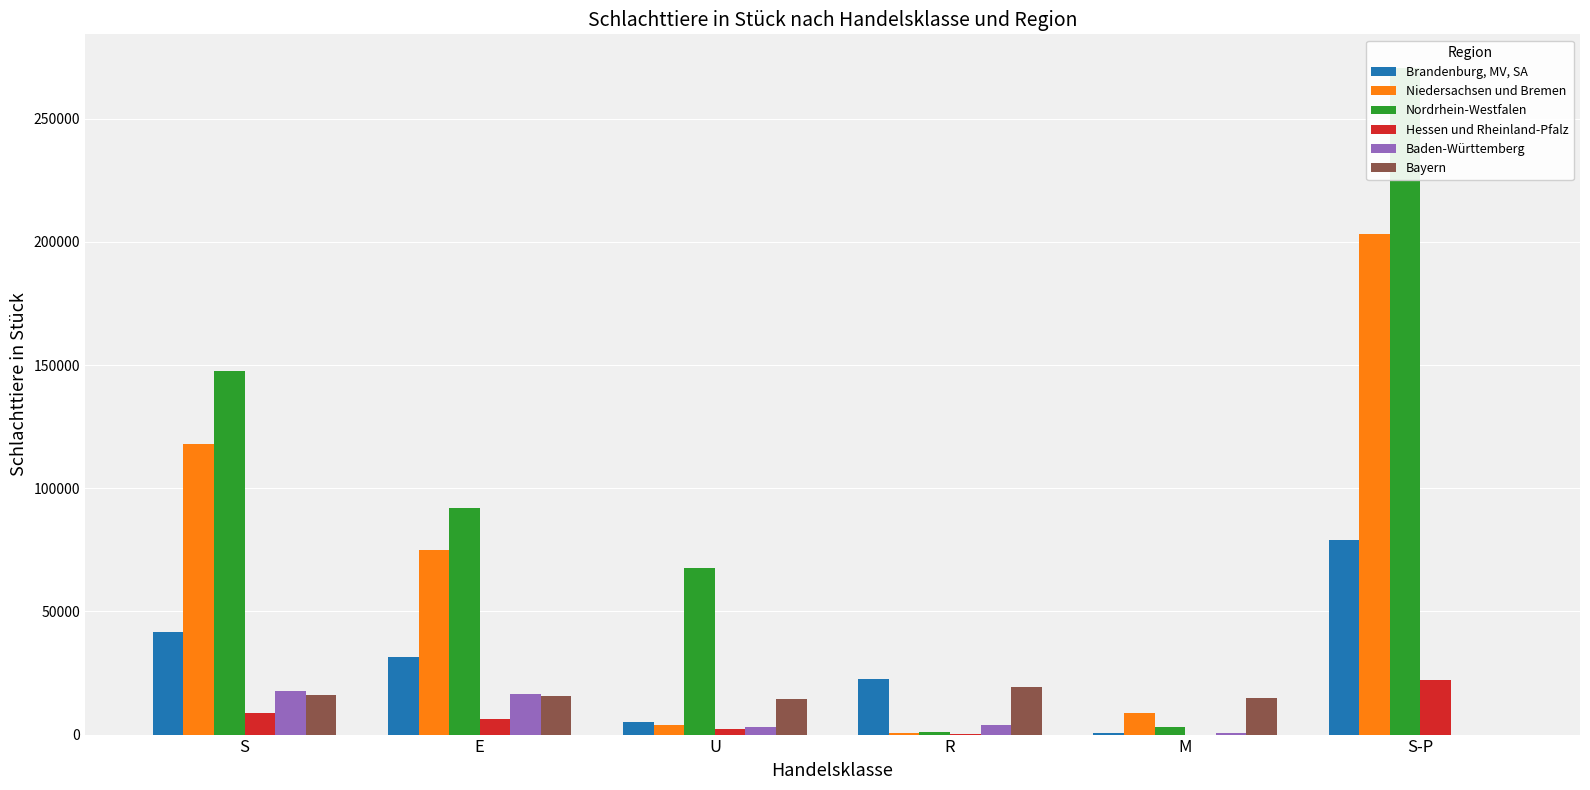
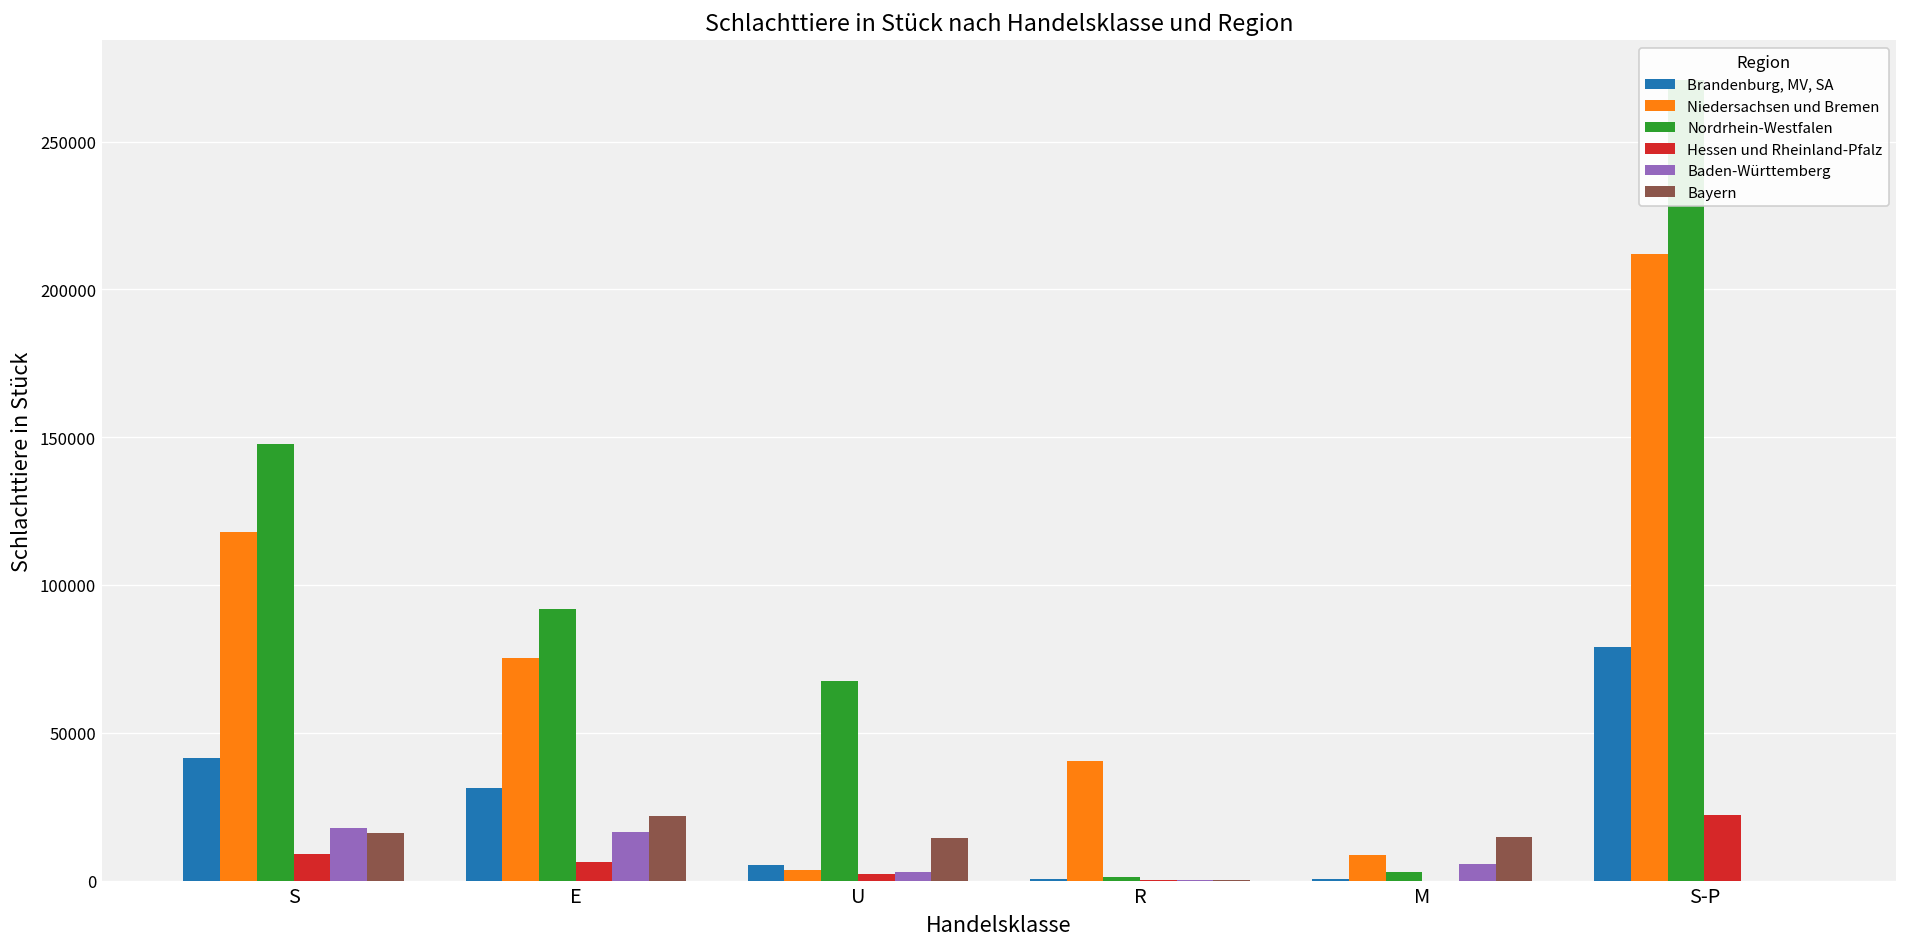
  {
    "Brandenburg, MV, SA": {
      "S": 42000,
      "E": 31000,
      "U": 5000,
-     "R": 23000,
+     "R": 1000,
      "S-P": 79000
    },
    "Niedersachsen und Bremen": {
      "S": 118000,
      "E": 75000,
      "U": 4000,
-     "R": 1000,
+     "R": 41000,
      "M": 9000,
-     "S-P": 203000
+     "S-P": 212000
    },
    "Nordrhein-Westfalen": {
      "S": 148000,
      "E": 92000,
      "U": 68000,
      "R": 1000,
      "M": 3000
    },
    "Hessen und Rheinland-Pfalz": {
      "S": 9000,
      "E": 6000,
      "U": 2000,
      "M": 0,
      "S-P": 22000
    },
    "Baden-Württemberg": {
      "S": 18000,
      "E": 16000,
      "U": 3000,
-     "R": 4000,
-     "M": 1000,
+     "R": 0,
+     "M": 5000,
      "S-P": 0
    },
    "Bayern": {
      "S": 16000,
-     "E": 16000,
+     "E": 22000,
      "U": 14000,
-     "R": 19000,
+     "R": 0,
      "M": 15000,
      "S-P": 0
    }
  }
